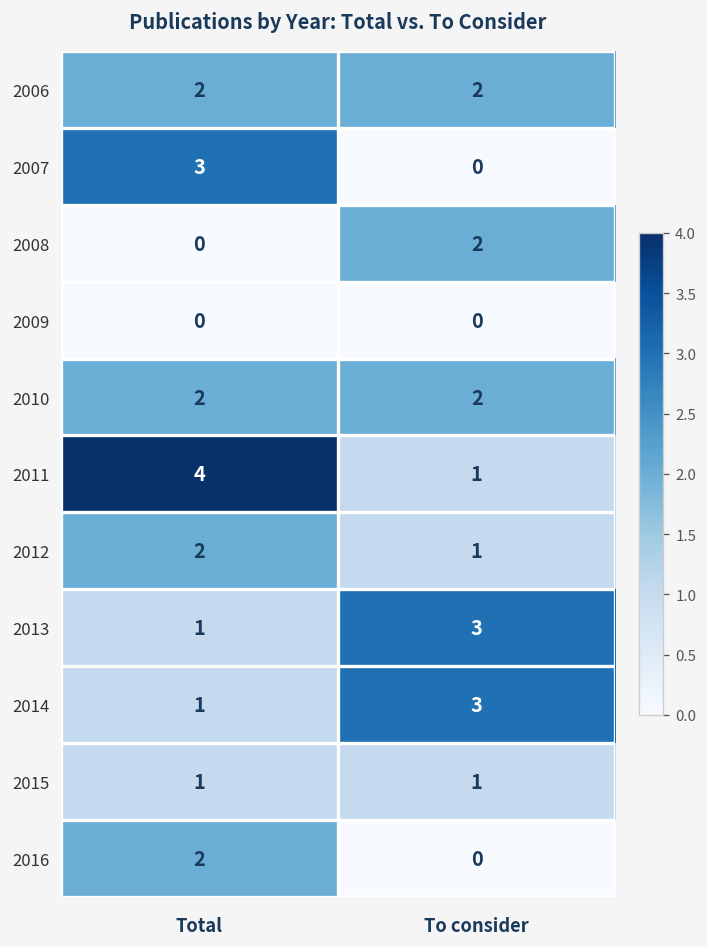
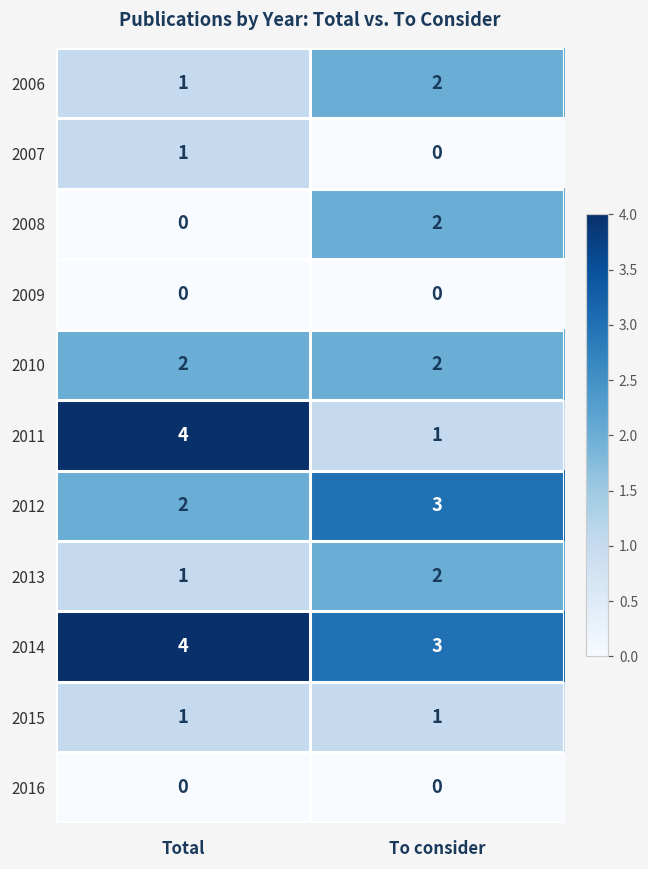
  {
    "2006": {
-     "Total": 2,
+     "Total": 1,
      "To consider": 2
    },
    "2007": {
-     "Total": 3,
+     "Total": 1,
      "To consider": 0
    },
    "2008": {
      "Total": 0,
      "To consider": 2
    },
    "2009": {
      "Total": 0,
      "To consider": 0
    },
    "2010": {
      "Total": 2,
      "To consider": 2
    },
    "2011": {
      "Total": 4,
      "To consider": 1
    },
    "2012": {
      "Total": 2,
-     "To consider": 1
+     "To consider": 3
    },
    "2013": {
      "Total": 1,
-     "To consider": 3
+     "To consider": 2
    },
    "2014": {
-     "Total": 1,
+     "Total": 4,
      "To consider": 3
    },
    "2015": {
      "Total": 1,
      "To consider": 1
    },
    "2016": {
-     "Total": 2,
+     "Total": 0,
      "To consider": 0
    }
  }
